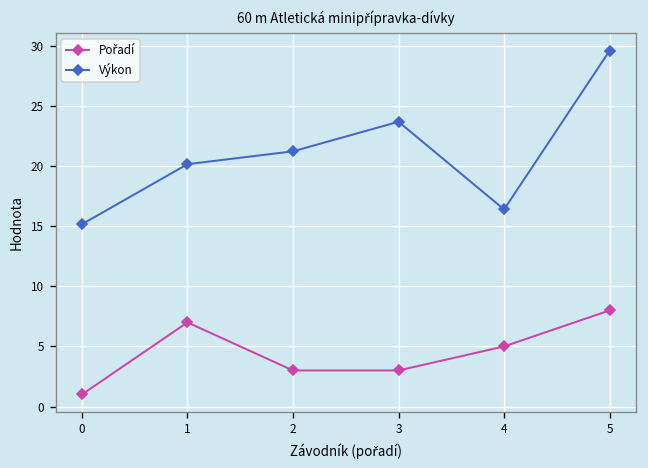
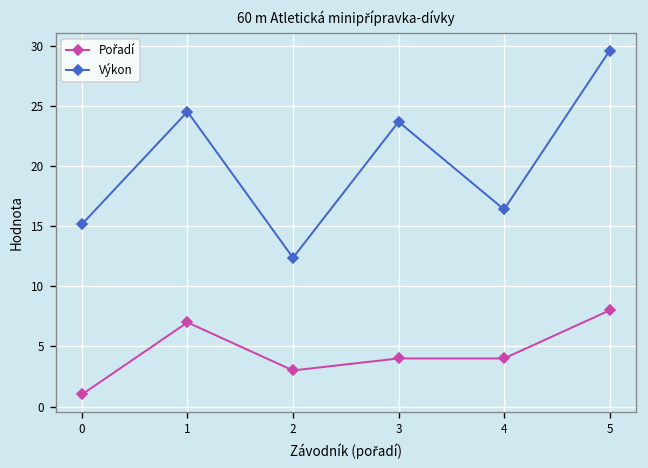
  {
    "Pořadí": {
      "0": 1,
      "1": 7,
      "2": 3,
-     "3": 3,
-     "4": 5,
+     "3": 4,
+     "4": 4,
      "5": 8
    },
    "Výkon": {
      "0": 15.2,
-     "1": 20.2,
-     "2": 21.2,
+     "1": 24.5,
+     "2": 12.4,
      "3": 23.7,
      "4": 16.4,
      "5": 29.6
    }
  }
